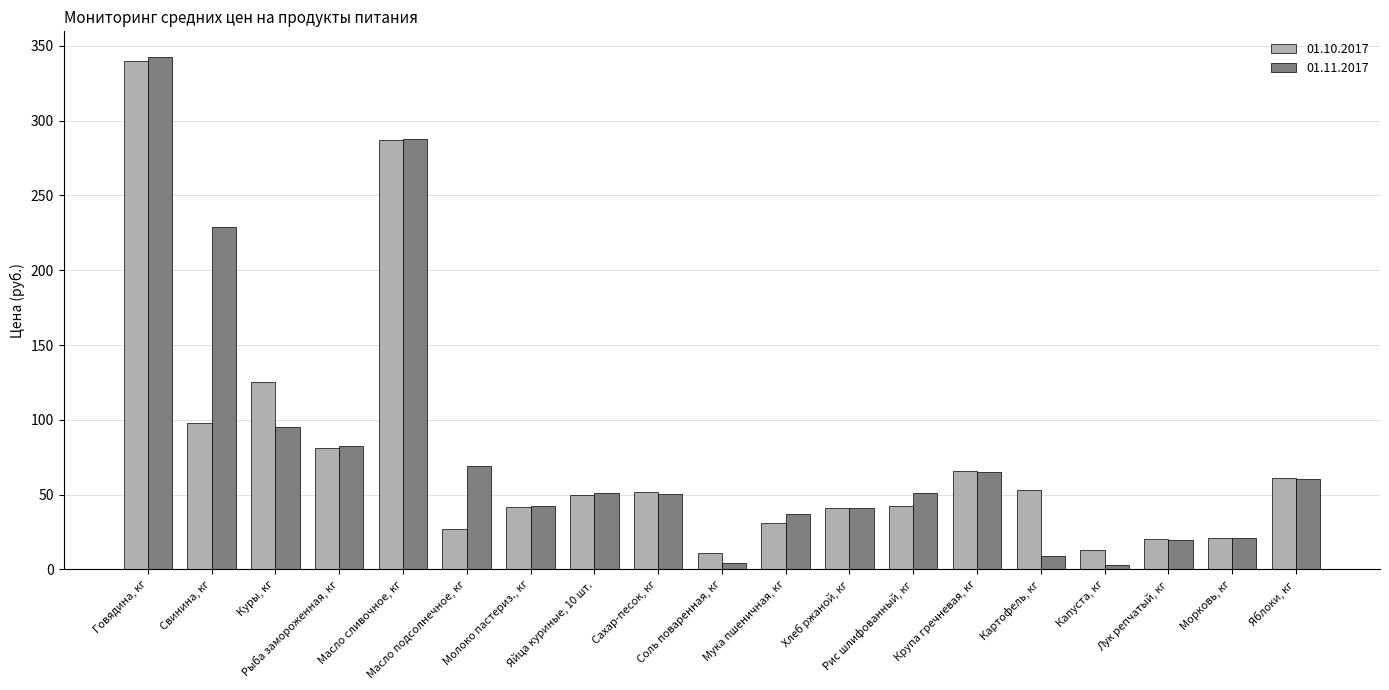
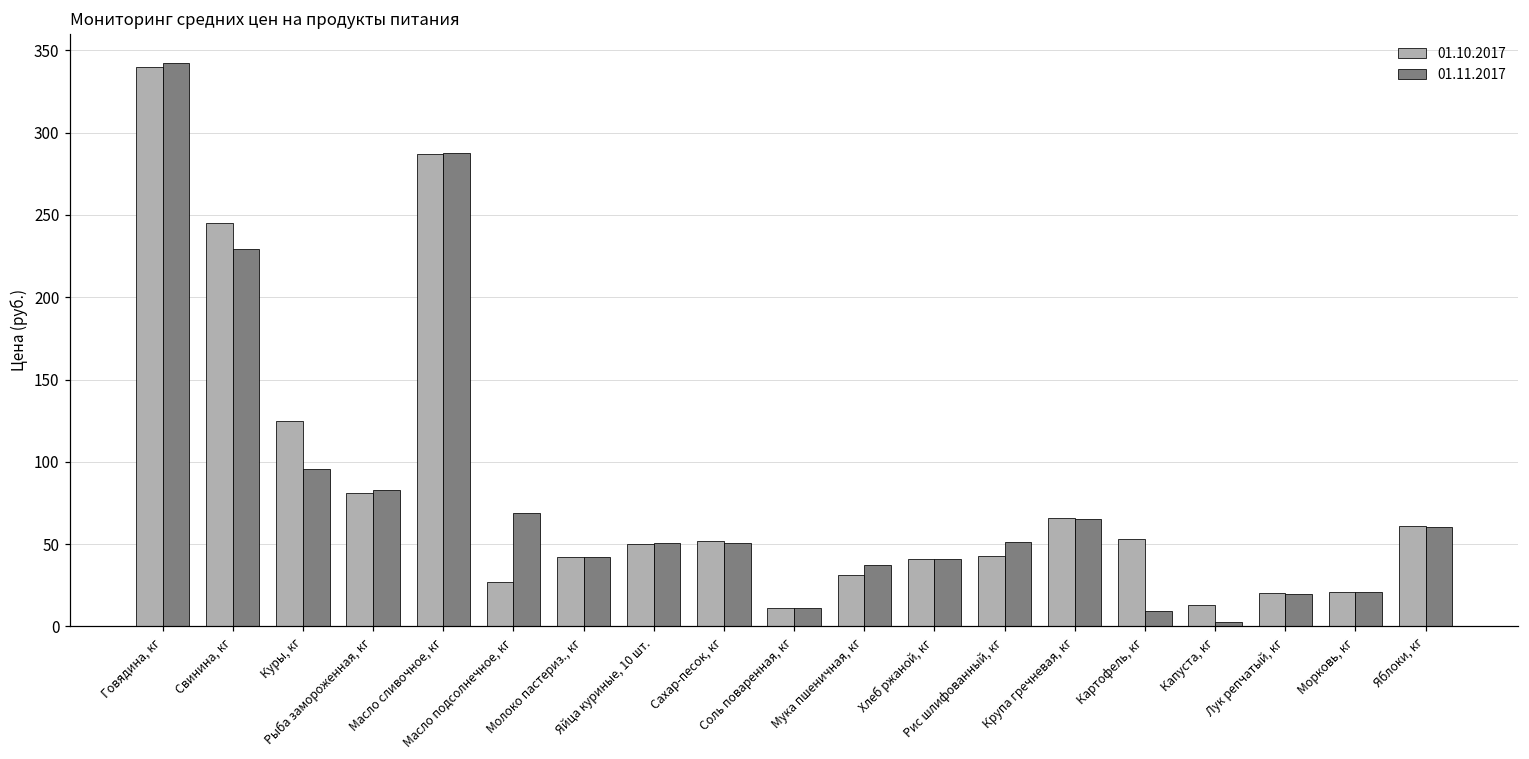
  {
    "01.10.2017": {
      "Говядина, кг": 340,
-     "Свинина, кг": 98,
+     "Свинина, кг": 245,
      "Куры, кг": 125,
      "Рыба замороженная, кг": 81,
      "Масло сливочное, кг": 287,
      "Масло подсолнечное, кг": 27,
      "Молоко пастериз., кг": 42,
      "Яйца куриные, 10 шт.": 50,
      "Сахар-песок, кг": 52,
      "Соль поваренная, кг": 11,
      "Мука пшеничная, кг": 31,
      "Хлеб ржаной, кг": 41,
      "Рис шлифованный, кг": 43,
      "Крупа гречневая, кг": 66,
      "Картофель, кг": 53,
      "Капуста, кг": 13,
      "Лук репчатый, кг": 21,
      "Морковь, кг": 21,
      "Яблоки, кг": 61
    },
    "01.11.2017": {
      "Говядина, кг": 343,
      "Свинина, кг": 229,
      "Куры, кг": 96,
      "Рыба замороженная, кг": 83,
      "Масло сливочное, кг": 288,
      "Масло подсолнечное, кг": 69,
      "Молоко пастериз., кг": 42,
      "Яйца куриные, 10 шт.": 51,
      "Сахар-песок, кг": 50,
-     "Соль поваренная, кг": 4,
+     "Соль поваренная, кг": 11,
      "Мука пшеничная, кг": 37,
      "Хлеб ржаной, кг": 41,
      "Рис шлифованный, кг": 51,
      "Крупа гречневая, кг": 65,
      "Картофель, кг": 9,
      "Капуста, кг": 3,
      "Лук репчатый, кг": 20,
      "Морковь, кг": 21,
      "Яблоки, кг": 61
    }
  }
